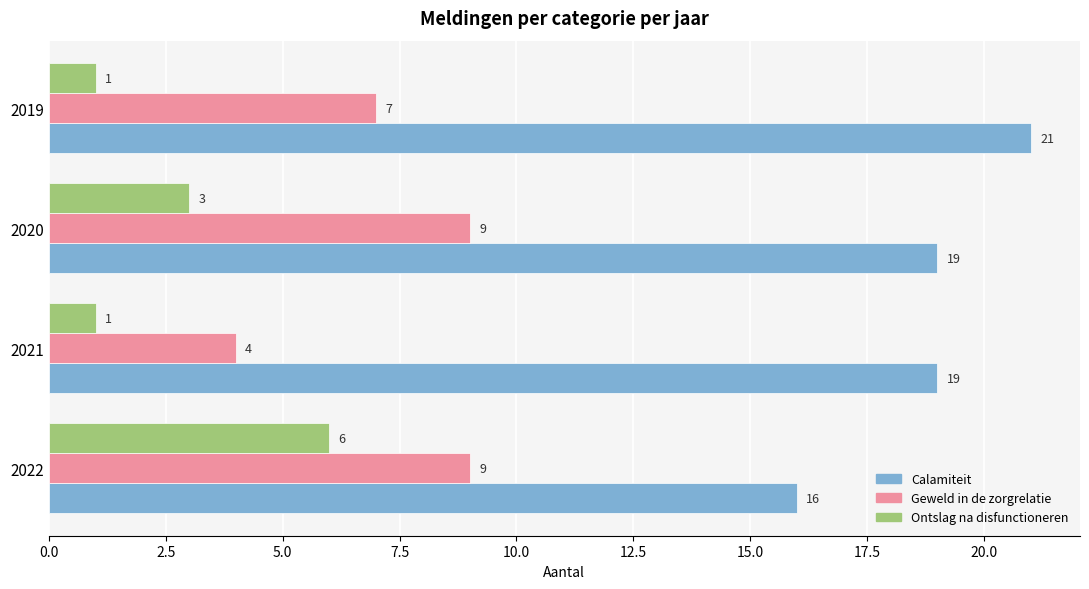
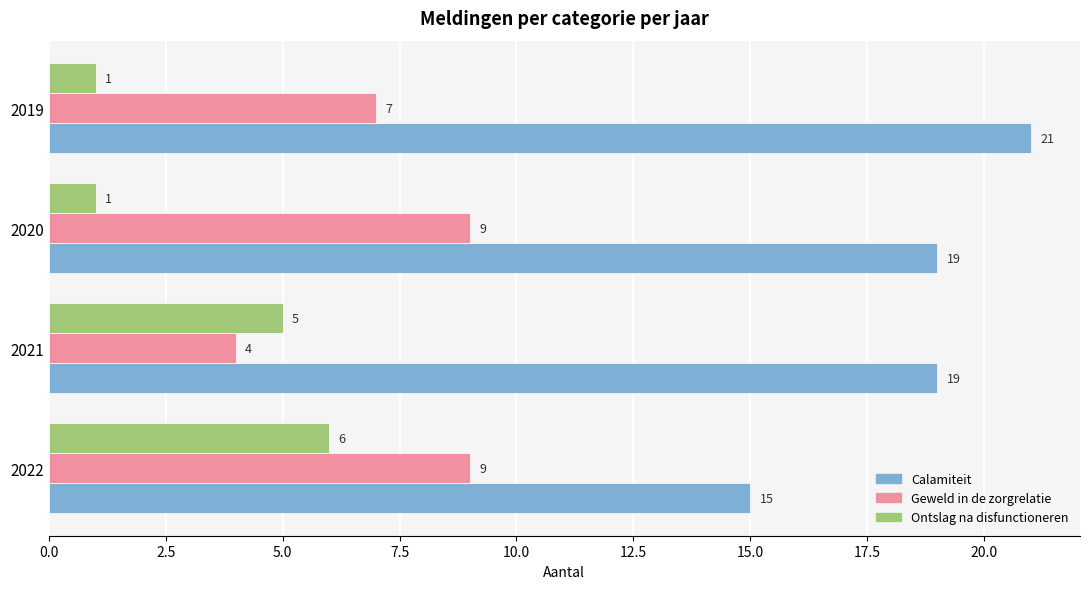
  {
    "Calamiteit": {
      "2019": 21,
      "2020": 19,
      "2021": 19,
-     "2022": 16
+     "2022": 15
    },
    "Geweld in de zorgrelatie": {
      "2019": 7,
      "2020": 9,
      "2021": 4,
      "2022": 9
    },
    "Ontslag na disfunctioneren": {
      "2019": 1,
-     "2020": 3,
-     "2021": 1,
+     "2020": 1,
+     "2021": 5,
      "2022": 6
    }
  }
